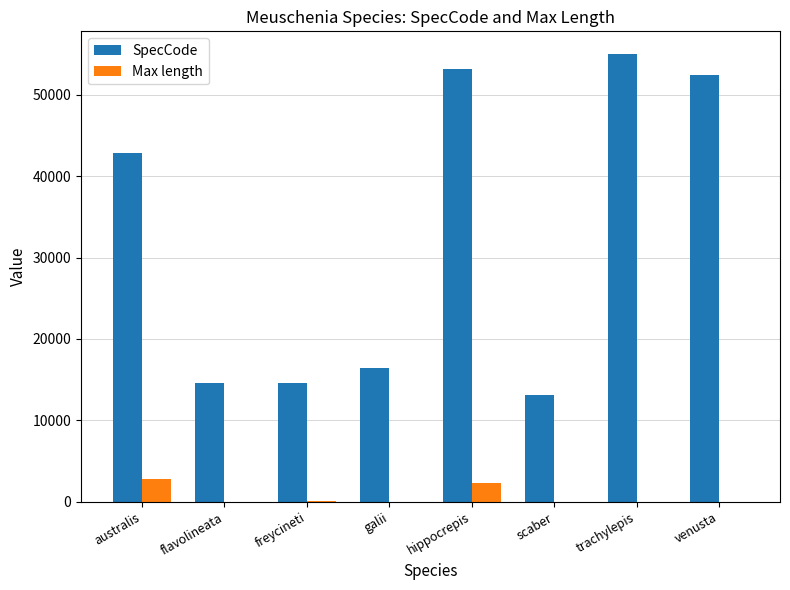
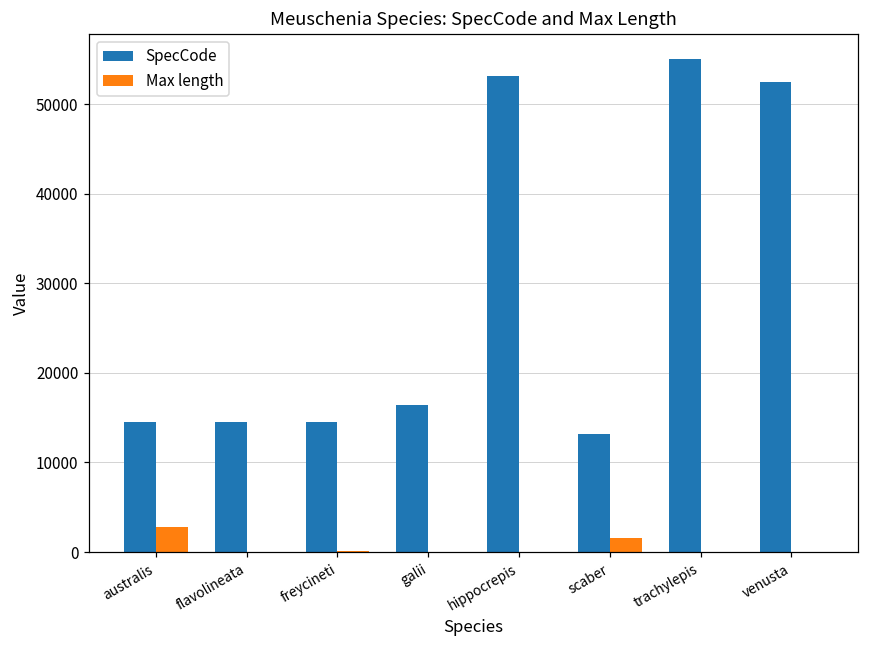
  {
    "SpecCode": {
-     "australis": 43000,
+     "australis": 15000,
      "flavolineata": 15000,
      "freycineti": 15000,
      "galii": 16000,
      "hippocrepis": 53000,
      "scaber": 13000,
      "trachylepis": 55000,
      "venusta": 52000
    },
    "Max length": {
      "australis": 3000,
-     "hippocrepis": 2000,
-     "scaber": 0
+     "hippocrepis": 0,
+     "scaber": 2000
    }
  }
